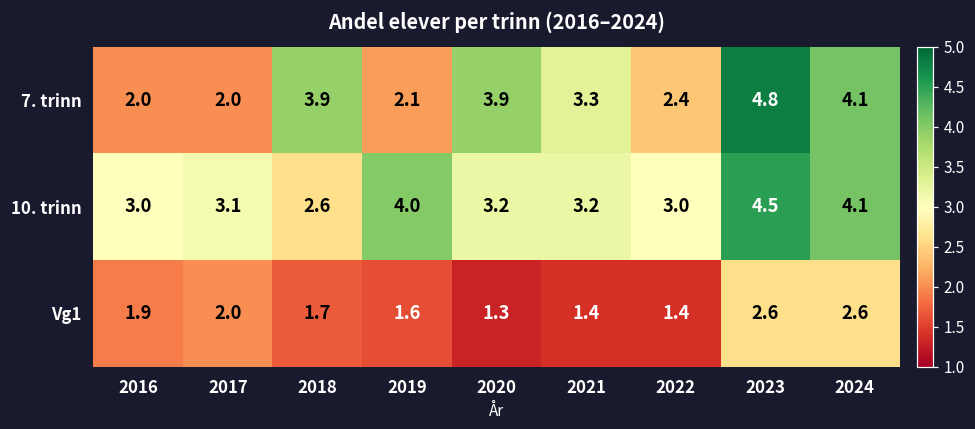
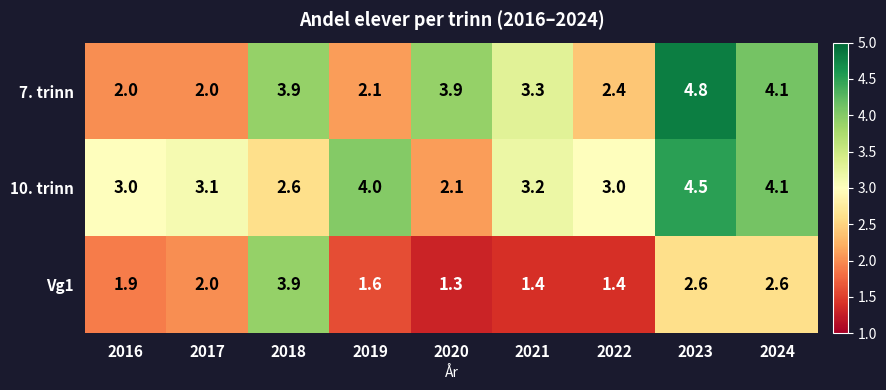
  {
    "7. trinn": {
      "2016": 2.0,
      "2017": 2.0,
      "2018": 3.9,
      "2019": 2.1,
      "2020": 3.9,
      "2021": 3.3,
      "2022": 2.4,
      "2023": 4.8,
      "2024": 4.1
    },
    "10. trinn": {
      "2016": 3.0,
      "2017": 3.1,
      "2018": 2.6,
      "2019": 4.0,
-     "2020": 3.2,
+     "2020": 2.1,
      "2021": 3.2,
      "2022": 3.0,
      "2023": 4.5,
      "2024": 4.1
    },
    "Vg1": {
      "2016": 1.9,
      "2017": 2.0,
-     "2018": 1.7,
+     "2018": 3.9,
      "2019": 1.6,
      "2020": 1.3,
      "2021": 1.4,
      "2022": 1.4,
      "2023": 2.6,
      "2024": 2.6
    }
  }
